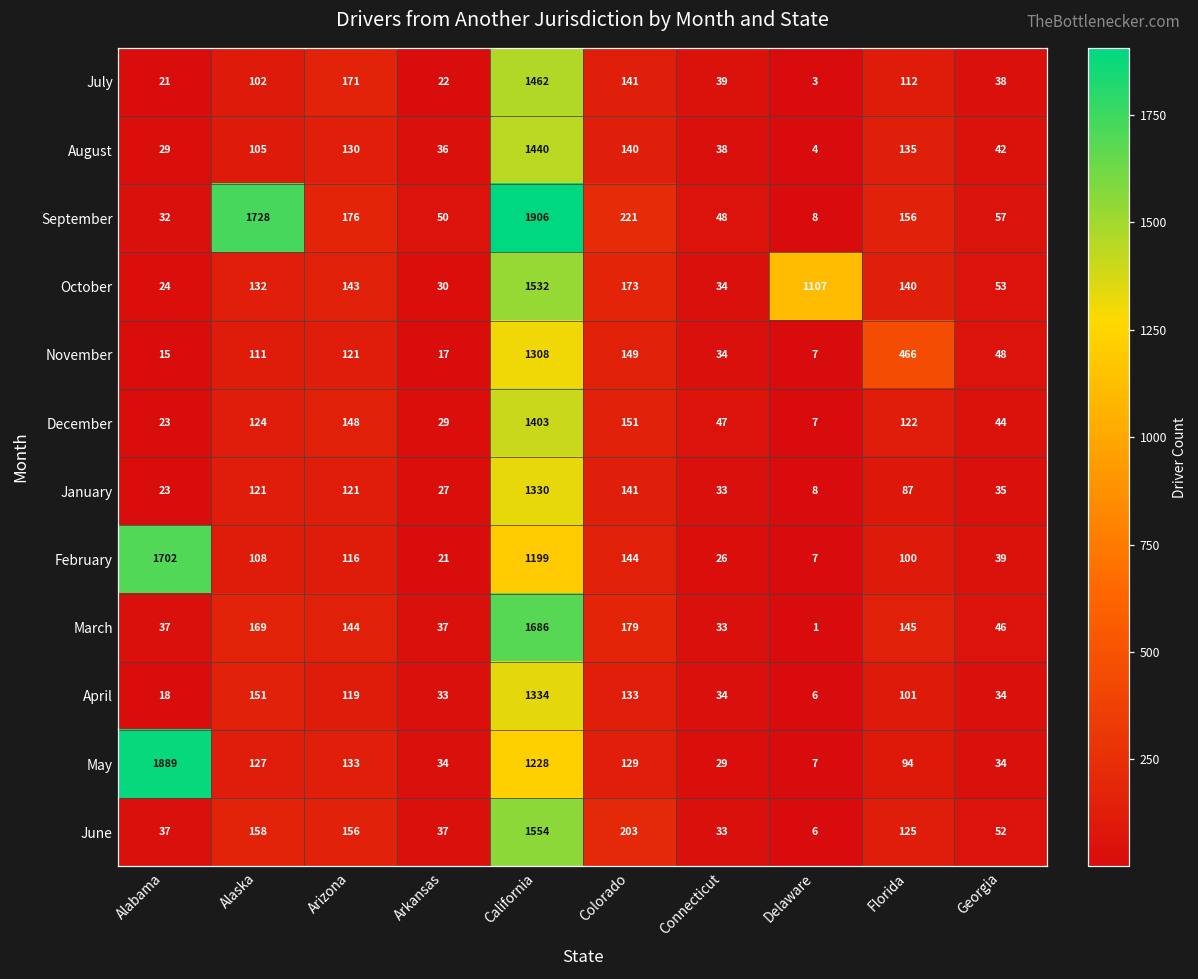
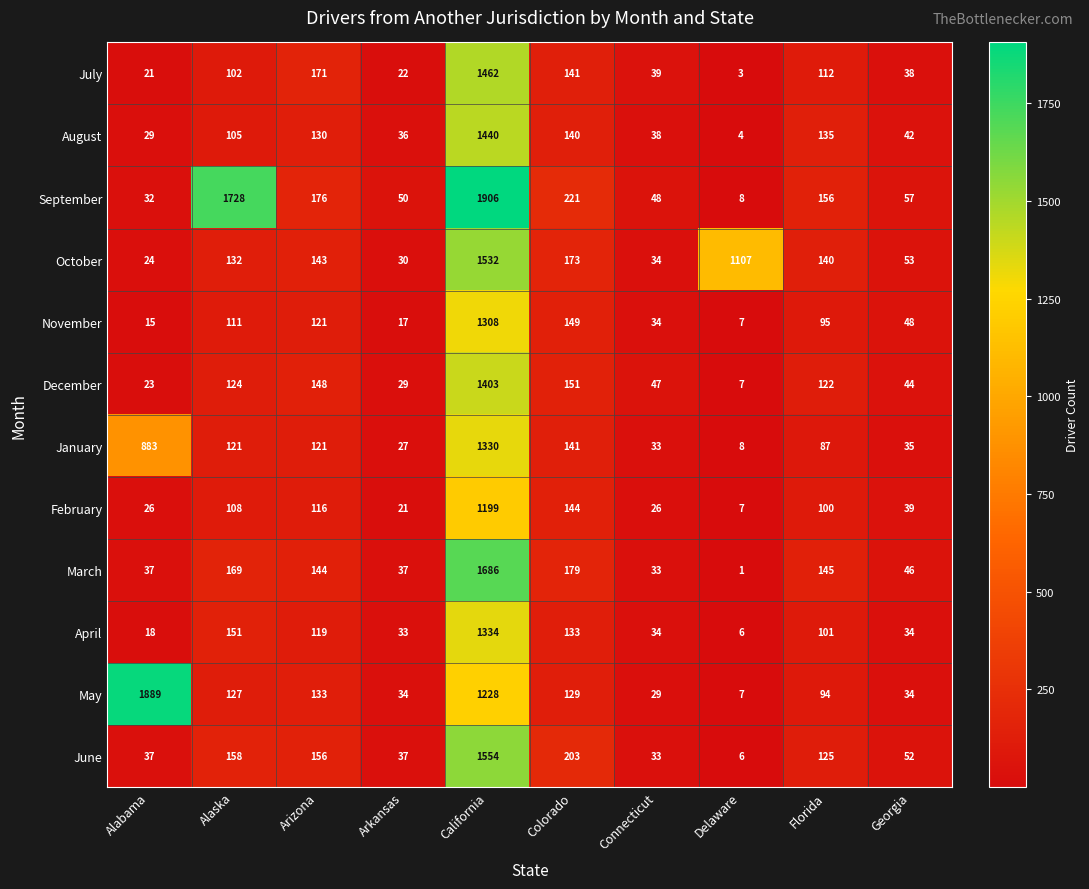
  {
    "July": {
      "Alabama": 21,
      "Alaska": 102,
      "Arizona": 171,
      "Arkansas": 22,
      "California": 1462,
      "Colorado": 141,
      "Connecticut": 39,
      "Delaware": 3,
      "Florida": 112,
      "Georgia": 38
    },
    "August": {
      "Alabama": 29,
      "Alaska": 105,
      "Arizona": 130,
      "Arkansas": 36,
      "California": 1440,
      "Colorado": 140,
      "Connecticut": 38,
      "Delaware": 4,
      "Florida": 135,
      "Georgia": 42
    },
    "September": {
      "Alabama": 32,
      "Alaska": 1728,
      "Arizona": 176,
      "Arkansas": 50,
      "California": 1906,
      "Colorado": 221,
      "Connecticut": 48,
      "Delaware": 8,
      "Florida": 156,
      "Georgia": 57
    },
    "October": {
      "Alabama": 24,
      "Alaska": 132,
      "Arizona": 143,
      "Arkansas": 30,
      "California": 1532,
      "Colorado": 173,
      "Connecticut": 34,
      "Delaware": 1107,
      "Florida": 140,
      "Georgia": 53
    },
    "November": {
      "Alabama": 15,
      "Alaska": 111,
      "Arizona": 121,
      "Arkansas": 17,
      "California": 1308,
      "Colorado": 149,
      "Connecticut": 34,
      "Delaware": 7,
-     "Florida": 466,
+     "Florida": 95,
      "Georgia": 48
    },
    "December": {
      "Alabama": 23,
      "Alaska": 124,
      "Arizona": 148,
      "Arkansas": 29,
      "California": 1403,
      "Colorado": 151,
      "Connecticut": 47,
      "Delaware": 7,
      "Florida": 122,
      "Georgia": 44
    },
    "January": {
-     "Alabama": 23,
+     "Alabama": 883,
      "Alaska": 121,
      "Arizona": 121,
      "Arkansas": 27,
      "California": 1330,
      "Colorado": 141,
      "Connecticut": 33,
      "Delaware": 8,
      "Florida": 87,
      "Georgia": 35
    },
    "February": {
-     "Alabama": 1702,
+     "Alabama": 26,
      "Alaska": 108,
      "Arizona": 116,
      "Arkansas": 21,
      "California": 1199,
      "Colorado": 144,
      "Connecticut": 26,
      "Delaware": 7,
      "Florida": 100,
      "Georgia": 39
    },
    "March": {
      "Alabama": 37,
      "Alaska": 169,
      "Arizona": 144,
      "Arkansas": 37,
      "California": 1686,
      "Colorado": 179,
      "Connecticut": 33,
      "Delaware": 1,
      "Florida": 145,
      "Georgia": 46
    },
    "April": {
      "Alabama": 18,
      "Alaska": 151,
      "Arizona": 119,
      "Arkansas": 33,
      "California": 1334,
      "Colorado": 133,
      "Connecticut": 34,
      "Delaware": 6,
      "Florida": 101,
      "Georgia": 34
    },
    "May": {
      "Alabama": 1889,
      "Alaska": 127,
      "Arizona": 133,
      "Arkansas": 34,
      "California": 1228,
      "Colorado": 129,
      "Connecticut": 29,
      "Delaware": 7,
      "Florida": 94,
      "Georgia": 34
    },
    "June": {
      "Alabama": 37,
      "Alaska": 158,
      "Arizona": 156,
      "Arkansas": 37,
      "California": 1554,
      "Colorado": 203,
      "Connecticut": 33,
      "Delaware": 6,
      "Florida": 125,
      "Georgia": 52
    }
  }
